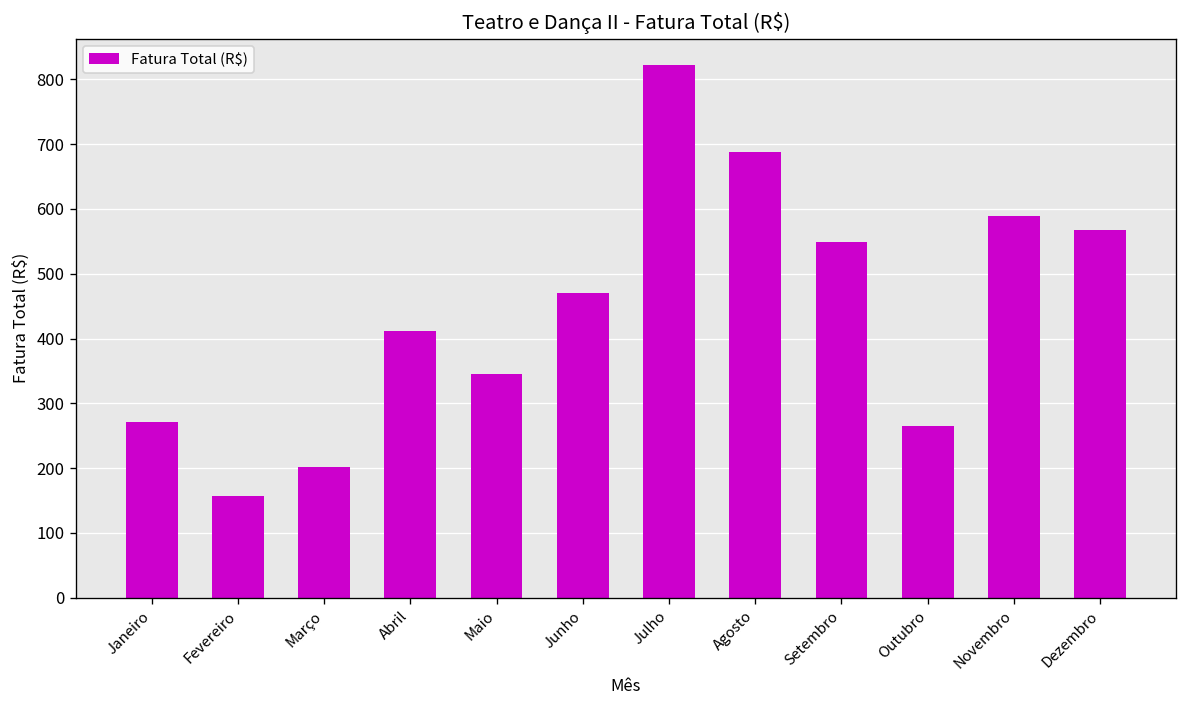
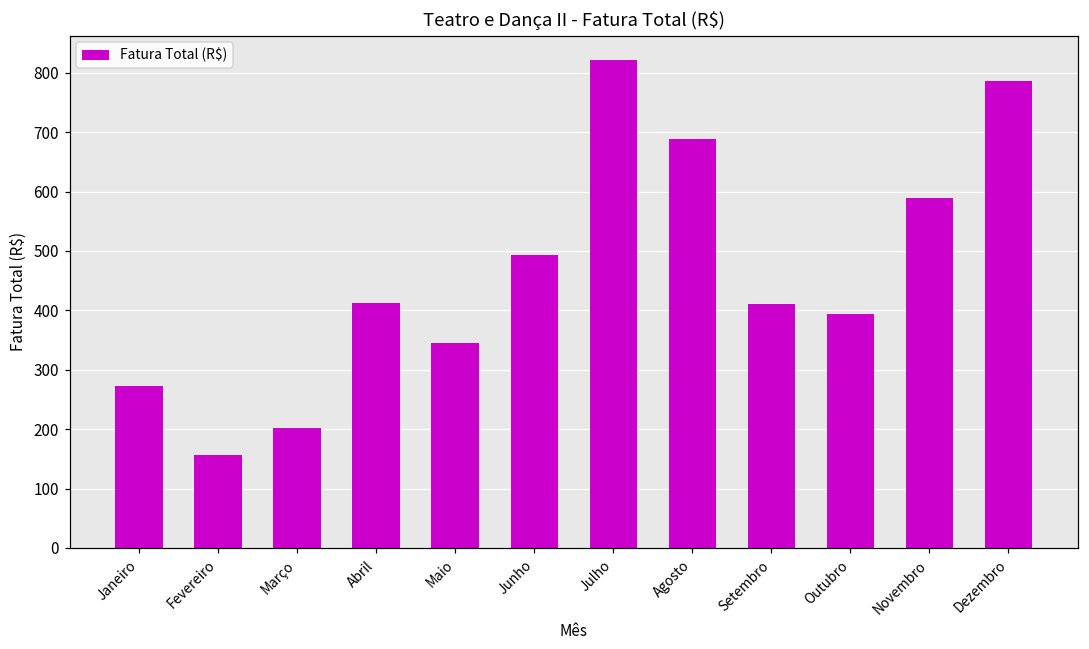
  {
    "Janeiro": 270,
    "Fevereiro": 160,
    "Março": 200,
    "Abril": 410,
    "Maio": 340,
-   "Junho": 470,
+   "Junho": 490,
    "Julho": 820,
    "Agosto": 690,
-   "Setembro": 550,
-   "Outubro": 270,
+   "Setembro": 410,
+   "Outubro": 390,
    "Novembro": 590,
-   "Dezembro": 570
+   "Dezembro": 790
  }
